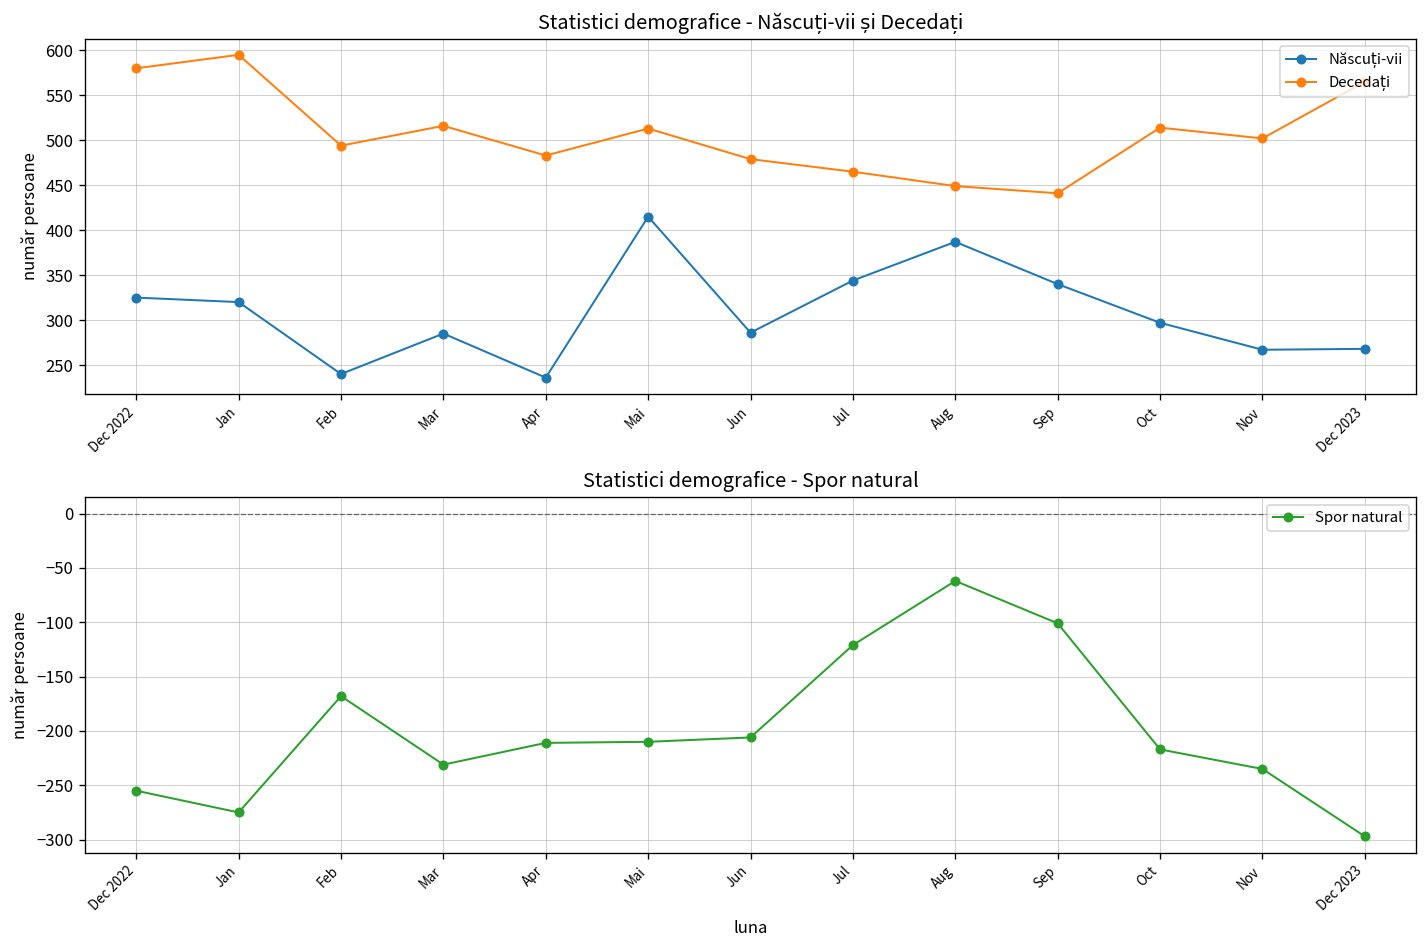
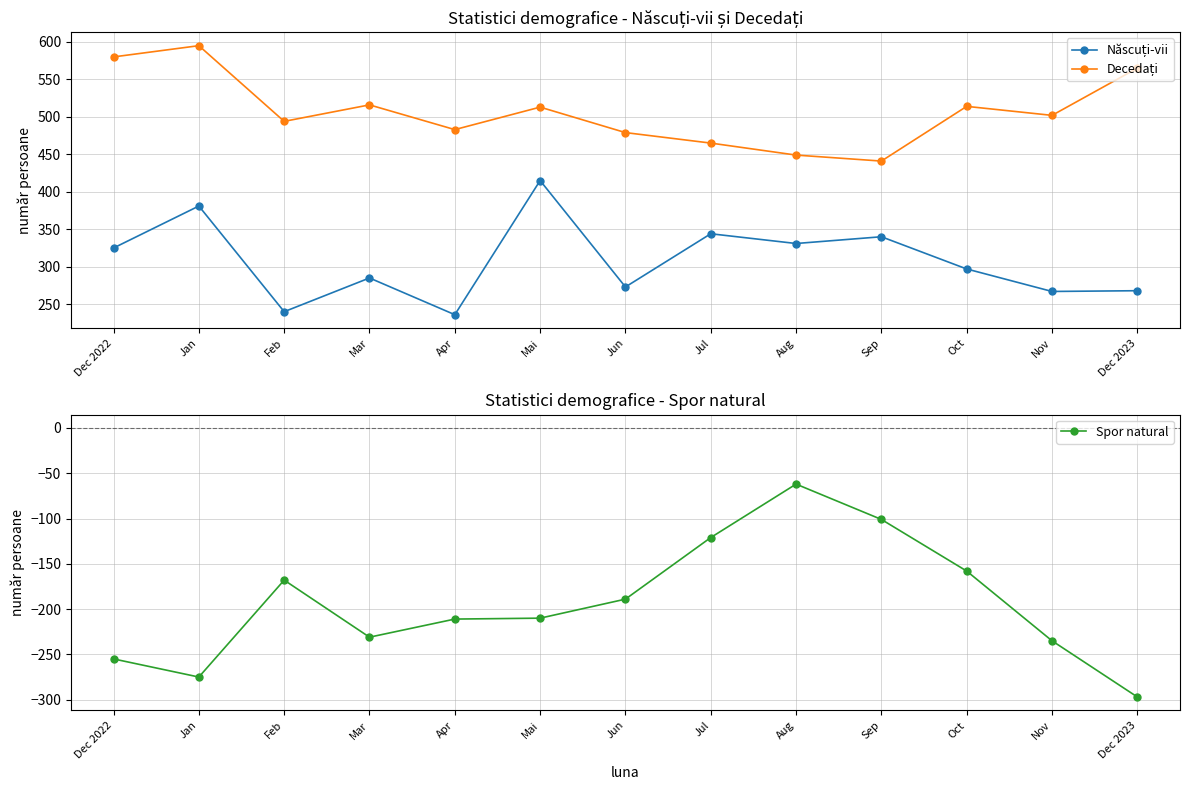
  {
    "Statistici demografice - Născuți-vii și Decedați": {
      "Născuți-vii": {
        "Dec 2022": 330,
-       "Jan": 320,
+       "Jan": 380,
        "Feb": 240,
        "Mar": 290,
        "Apr": 240,
        "Mai": 420,
-       "Jun": 290,
+       "Jun": 270,
        "Jul": 340,
-       "Aug": 390,
+       "Aug": 330,
        "Sep": 340,
        "Oct": 300,
        "Nov": 270,
        "Dec 2023": 270
      },
      "Decedați": {
        "Dec 2022": 580,
        "Jan": 600,
        "Feb": 490,
        "Mar": 520,
        "Apr": 480,
        "Mai": 510,
        "Jun": 480,
        "Jul": 470,
        "Aug": 450,
        "Sep": 440,
        "Oct": 510,
        "Nov": 500
      }
    },
    "Statistici demografice - Spor natural": {
      "Dec 2022": -260,
      "Jan": -280,
      "Feb": -170,
      "Mar": -230,
      "Apr": -210,
      "Mai": -210,
-     "Jun": -210,
+     "Jun": -190,
      "Jul": -120,
      "Aug": -60,
      "Sep": -100,
-     "Oct": -220,
+     "Oct": -160,
      "Nov": -240,
      "Dec 2023": -300
    }
  }
